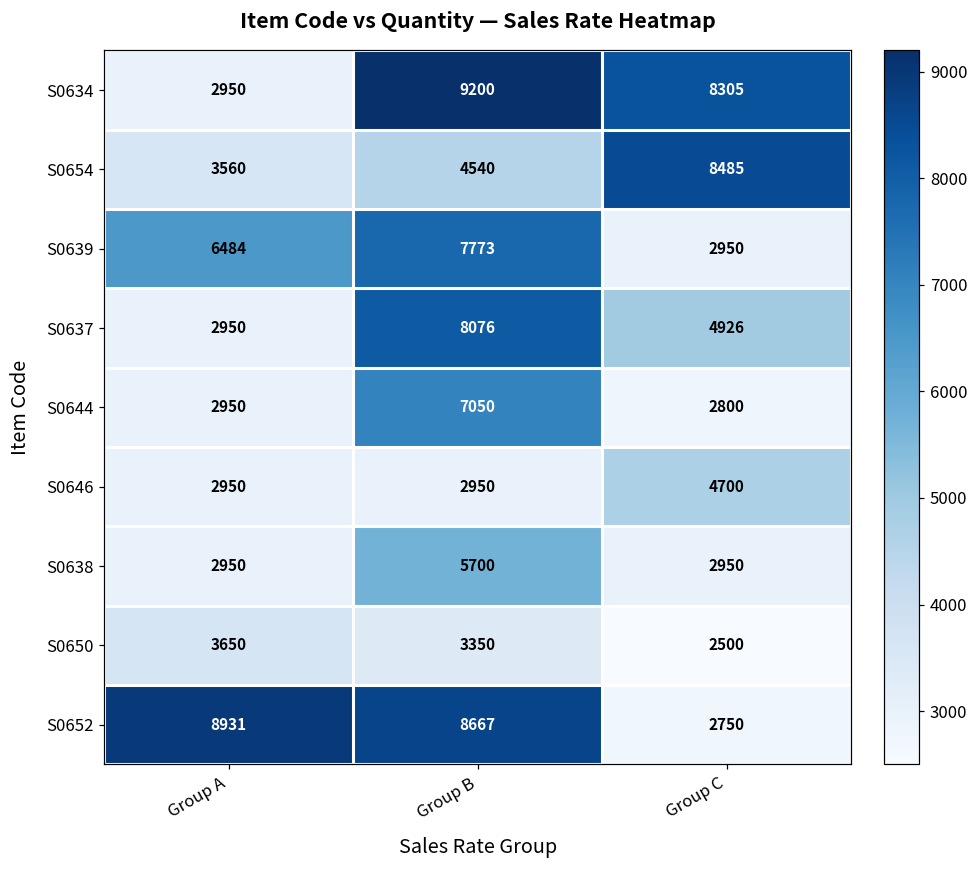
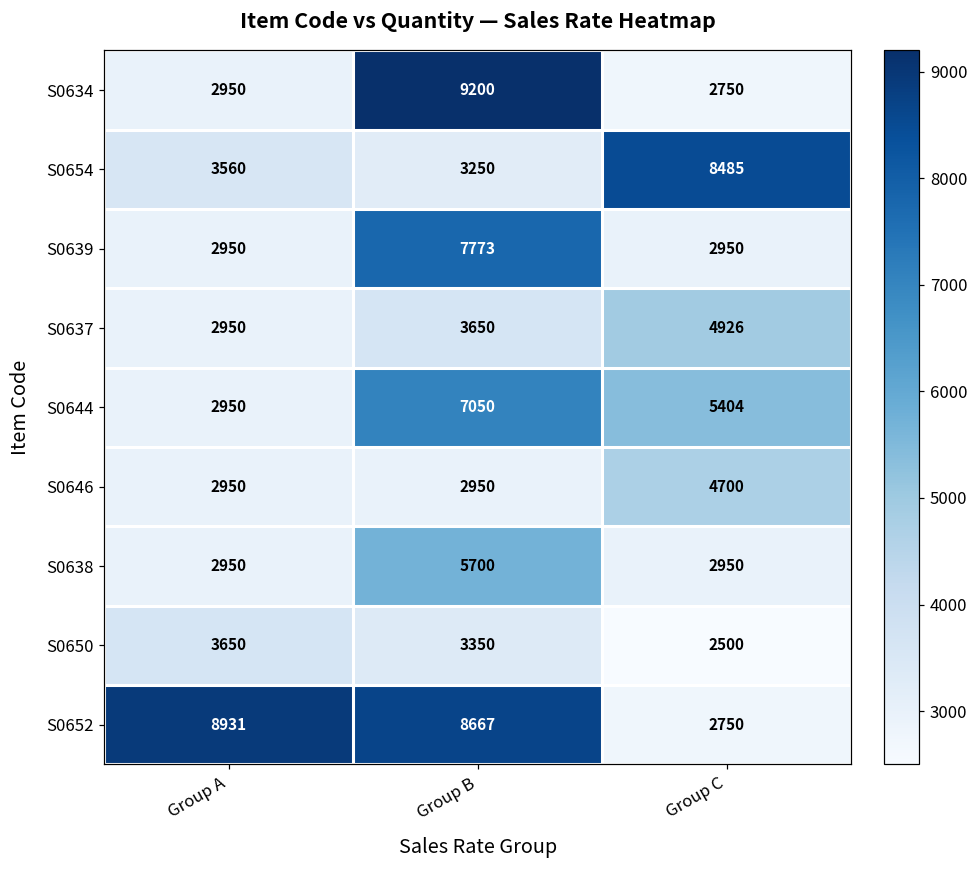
  {
    "S0634": {
      "Group A": 2950,
      "Group B": 9200,
-     "Group C": 8305
+     "Group C": 2750
    },
    "S0654": {
      "Group A": 3560,
-     "Group B": 4540,
+     "Group B": 3250,
      "Group C": 8485
    },
    "S0639": {
-     "Group A": 6484,
+     "Group A": 2950,
      "Group B": 7773,
      "Group C": 2950
    },
    "S0637": {
      "Group A": 2950,
-     "Group B": 8076,
+     "Group B": 3650,
      "Group C": 4926
    },
    "S0644": {
      "Group A": 2950,
      "Group B": 7050,
-     "Group C": 2800
+     "Group C": 5404
    },
    "S0646": {
      "Group A": 2950,
      "Group B": 2950,
      "Group C": 4700
    },
    "S0638": {
      "Group A": 2950,
      "Group B": 5700,
      "Group C": 2950
    },
    "S0650": {
      "Group A": 3650,
      "Group B": 3350,
      "Group C": 2500
    },
    "S0652": {
      "Group A": 8931,
      "Group B": 8667,
      "Group C": 2750
    }
  }
